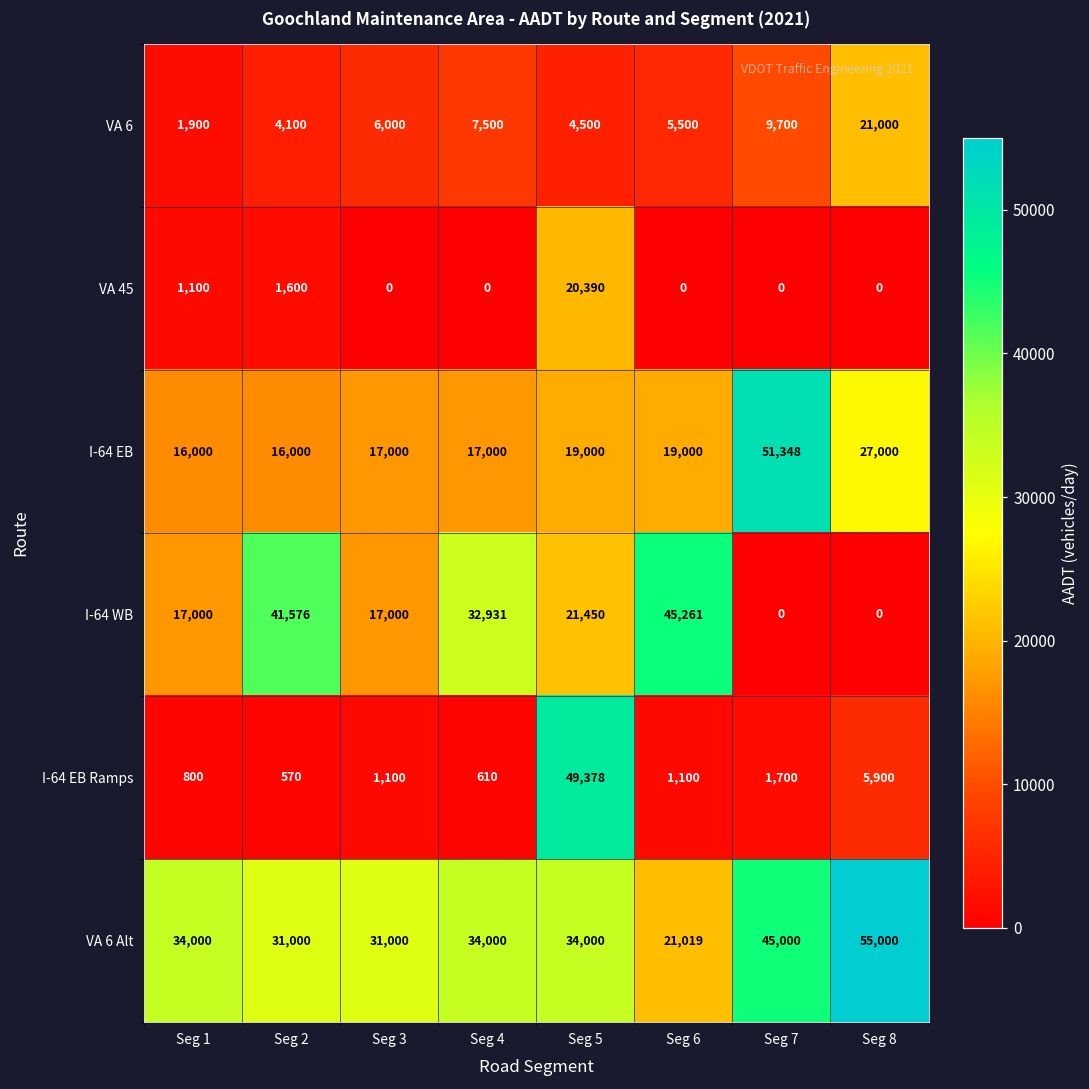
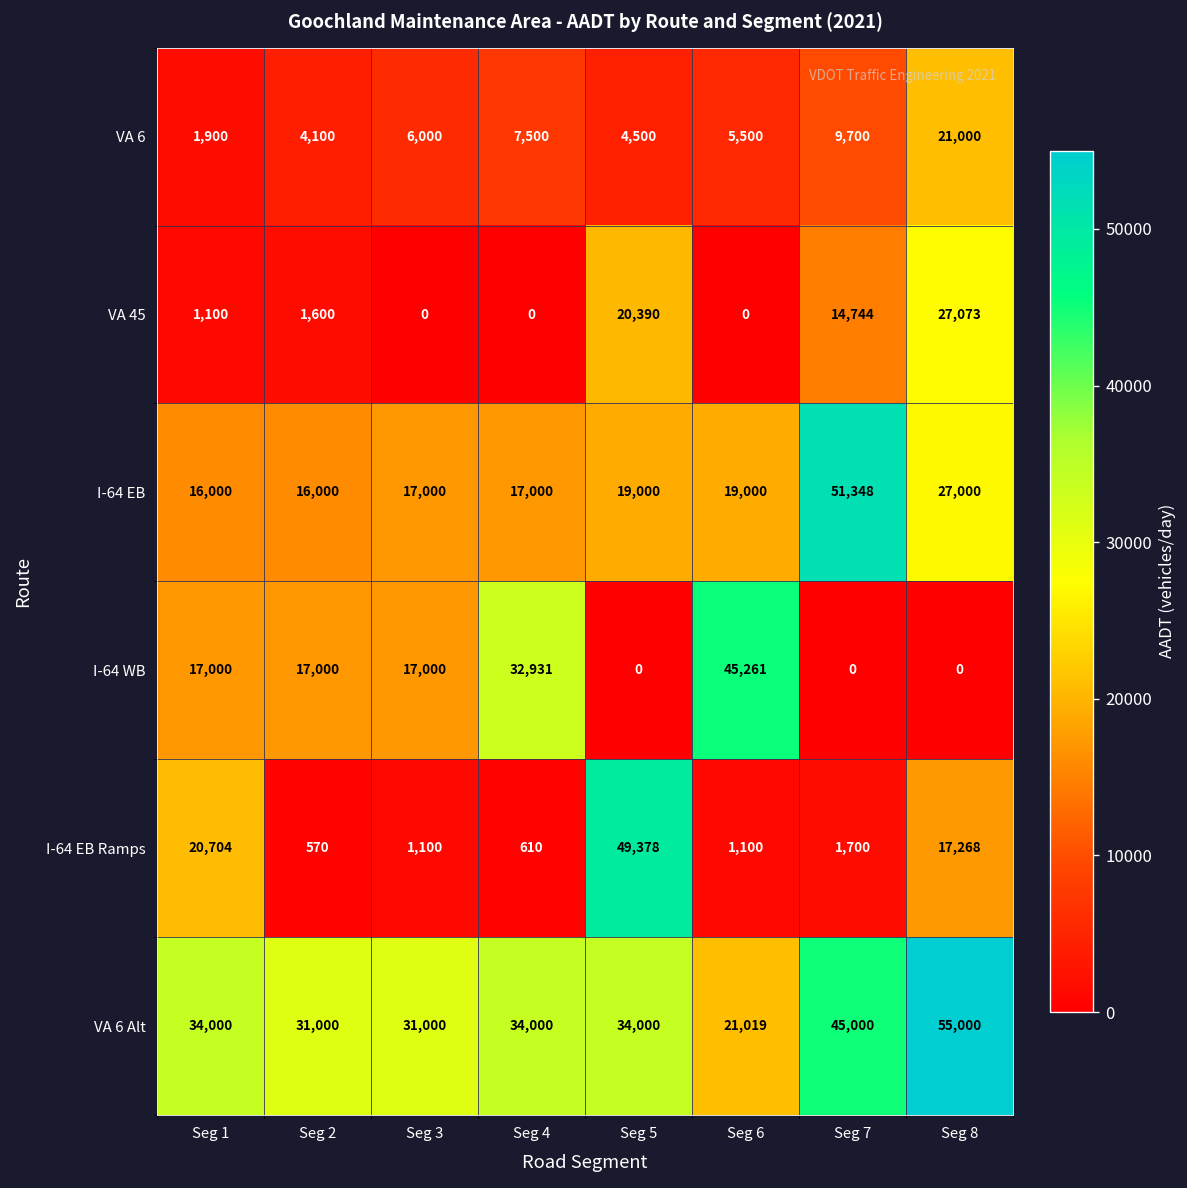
  {
    "VA 6": {
      "Seg 1": "1,900",
      "Seg 2": "4,100",
      "Seg 3": "6,000",
      "Seg 4": "7,500",
      "Seg 5": "4,500",
      "Seg 6": "5,500",
      "Seg 8": "21,000"
    },
    "VA 45": {
      "Seg 1": "1,100",
      "Seg 2": "1,600",
      "Seg 3": "0",
      "Seg 4": "0",
      "Seg 5": "20,390",
      "Seg 6": "0",
-     "Seg 7": "0",
-     "Seg 8": "0"
+     "Seg 7": "14,744",
+     "Seg 8": "27,073"
    },
    "I-64 EB": {
      "Seg 1": "16,000",
      "Seg 2": "16,000",
      "Seg 3": "17,000",
      "Seg 4": "17,000",
      "Seg 5": "19,000",
      "Seg 6": "19,000",
      "Seg 7": "51,348",
      "Seg 8": "27,000"
    },
    "I-64 WB": {
      "Seg 1": "17,000",
-     "Seg 2": "41,576",
+     "Seg 2": "17,000",
      "Seg 3": "17,000",
      "Seg 4": "32,931",
-     "Seg 5": "21,450",
+     "Seg 5": "0",
      "Seg 6": "45,261",
      "Seg 7": "0",
      "Seg 8": "0"
    },
    "I-64 EB Ramps": {
-     "Seg 1": "800",
+     "Seg 1": "20,704",
      "Seg 2": "570",
      "Seg 3": "1,100",
      "Seg 4": "610",
      "Seg 5": "49,378",
      "Seg 6": "1,100",
      "Seg 7": "1,700",
-     "Seg 8": "5,900"
+     "Seg 8": "17,268"
    },
    "VA 6 Alt": {
      "Seg 1": "34,000",
      "Seg 2": "31,000",
      "Seg 3": "31,000",
      "Seg 4": "34,000",
      "Seg 5": "34,000",
      "Seg 6": "21,019",
      "Seg 7": "45,000",
      "Seg 8": "55,000"
    }
  }
